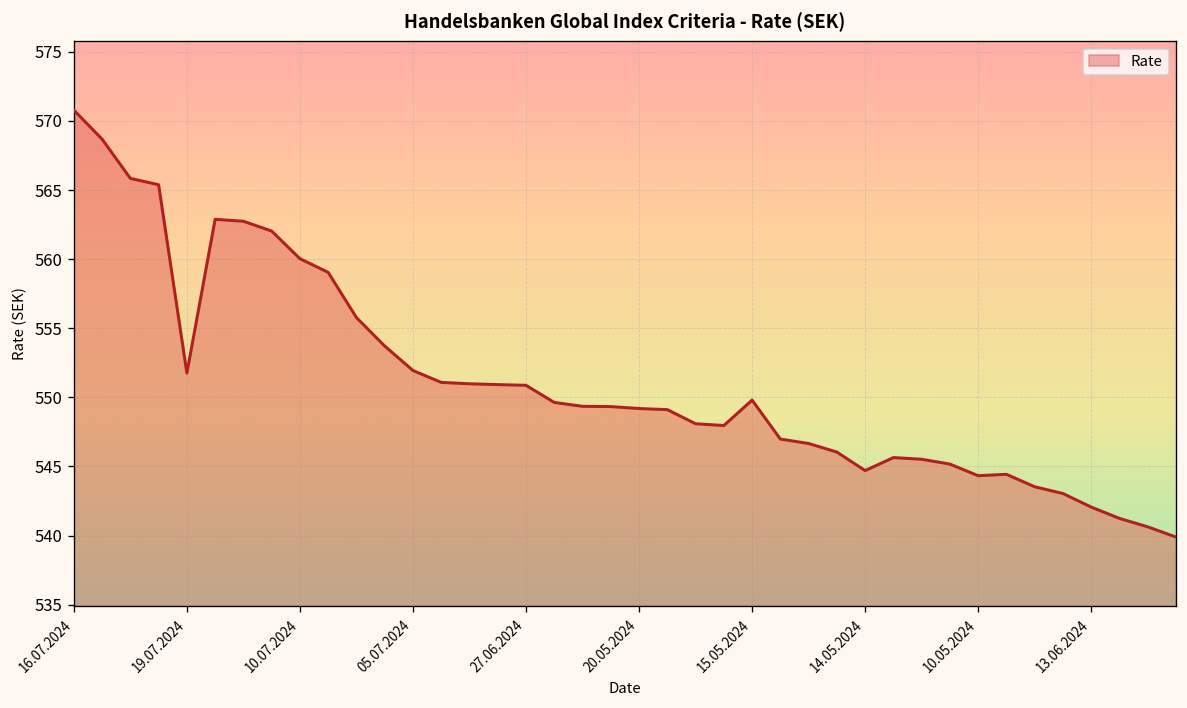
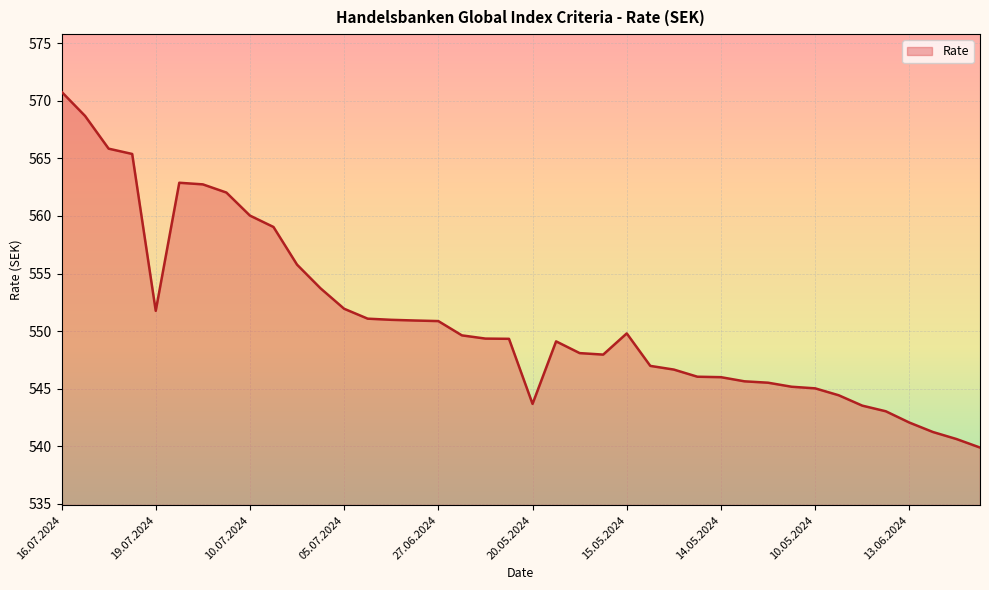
  {
    "16.07.2024": 570.8,
    "19.07.2024": 551.8,
    "10.07.2024": 560.0,
    "05.07.2024": 551.9,
    "27.06.2024": 550.9,
-   "20.05.2024": 549.2,
+   "20.05.2024": 543.7,
    "15.05.2024": 549.8,
-   "14.05.2024": 544.7,
-   "10.05.2024": 544.3,
+   "14.05.2024": 546.0,
+   "10.05.2024": 545.0,
    "13.06.2024": 542.1
  }
